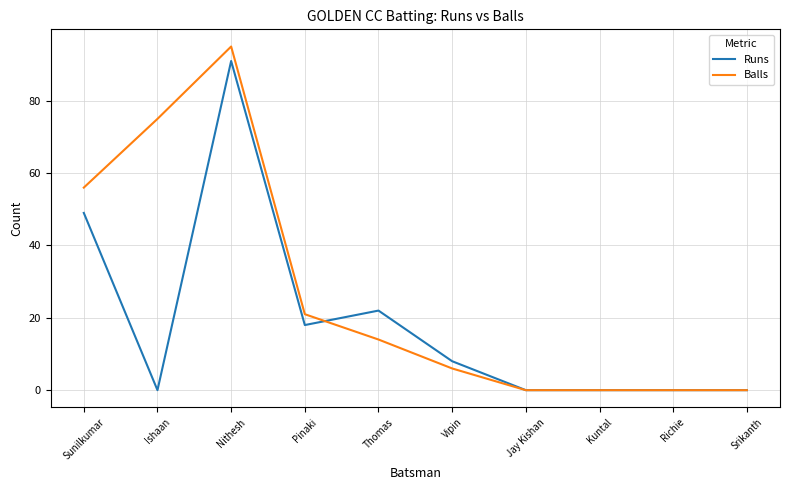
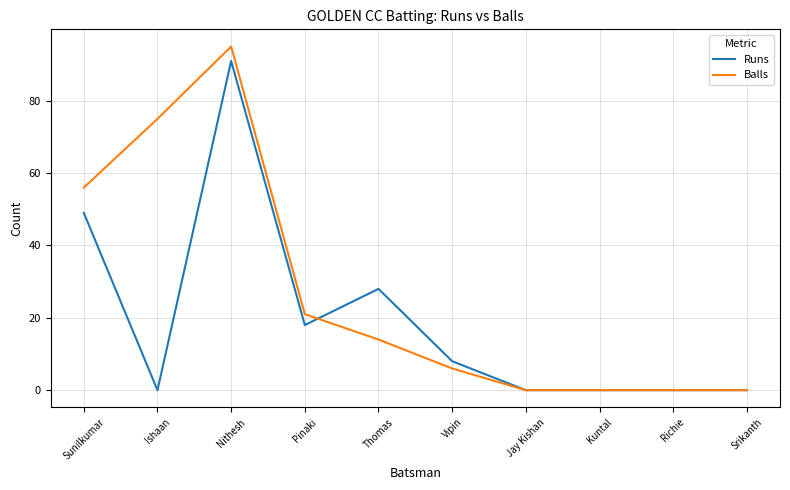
  {
    "Runs": {
      "Sunilkumar": 49,
      "Ishaan": 0,
      "Nithesh": 91,
      "Pinaki": 18,
-     "Thomas": 22,
+     "Thomas": 28,
      "Vipin": 8
    },
    "Balls": {
      "Sunilkumar": 56,
      "Ishaan": 75,
      "Nithesh": 95,
      "Pinaki": 21,
      "Thomas": 14,
      "Vipin": 6
    }
  }
